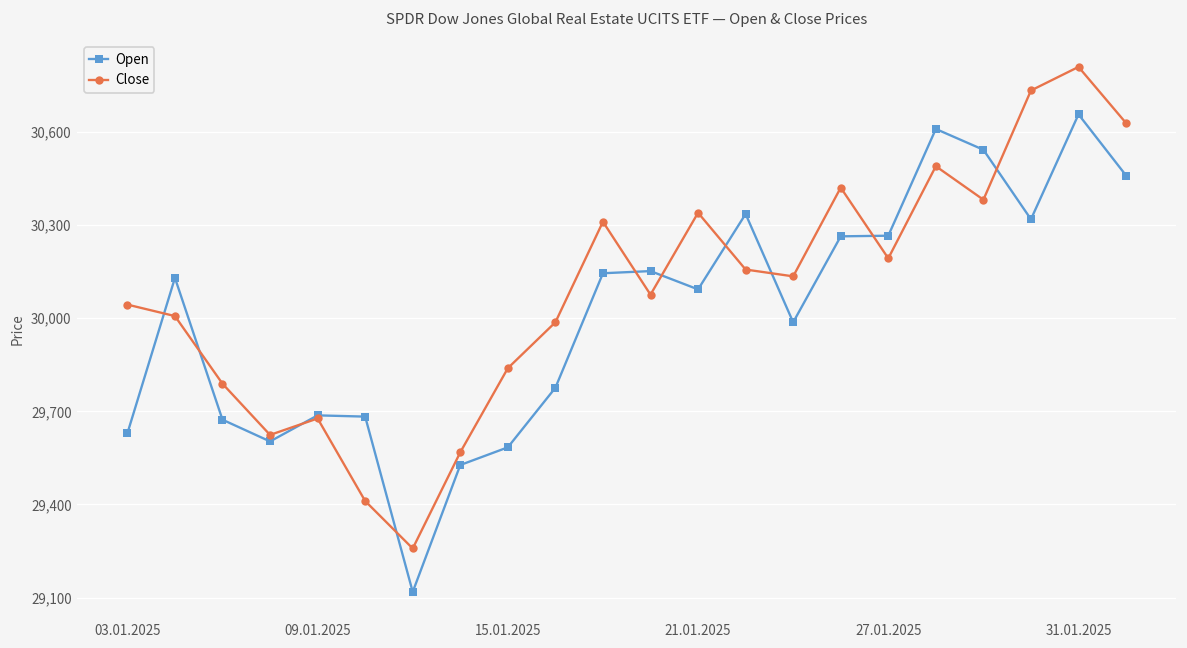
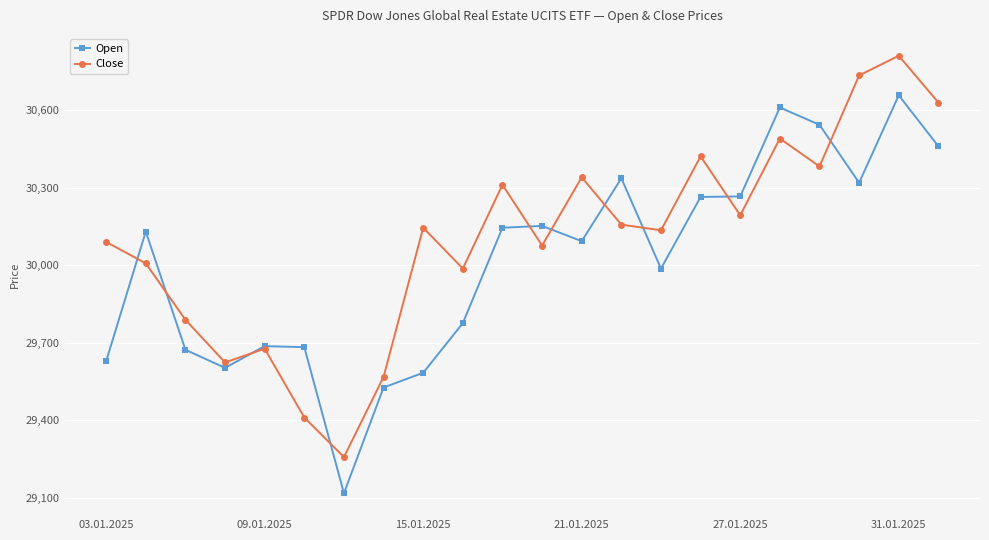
  {
    "Open": {
      "03.01.2025": "29,630",
      "09.01.2025": "29,690",
      "15.01.2025": "29,580",
      "21.01.2025": "30,090",
      "27.01.2025": "30,270",
      "31.01.2025": "30,660"
    },
    "Close": {
-     "03.01.2025": "30,040",
+     "03.01.2025": "30,090",
      "09.01.2025": "29,680",
-     "15.01.2025": "29,840",
+     "15.01.2025": "30,150",
      "21.01.2025": "30,340",
      "27.01.2025": "30,190",
      "31.01.2025": "30,810"
    }
  }
